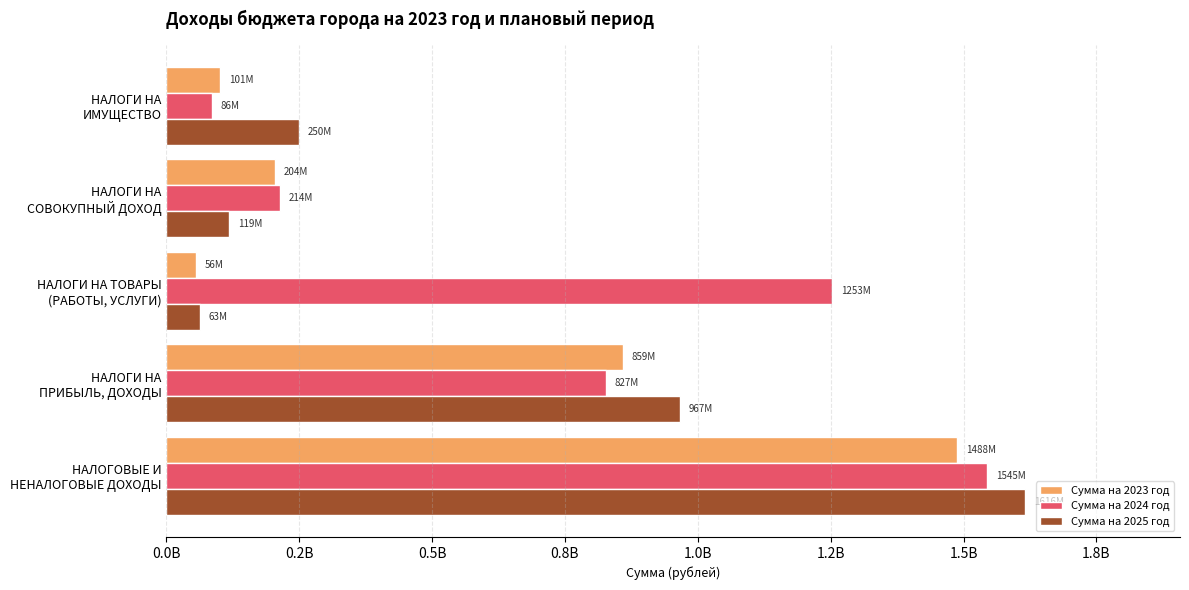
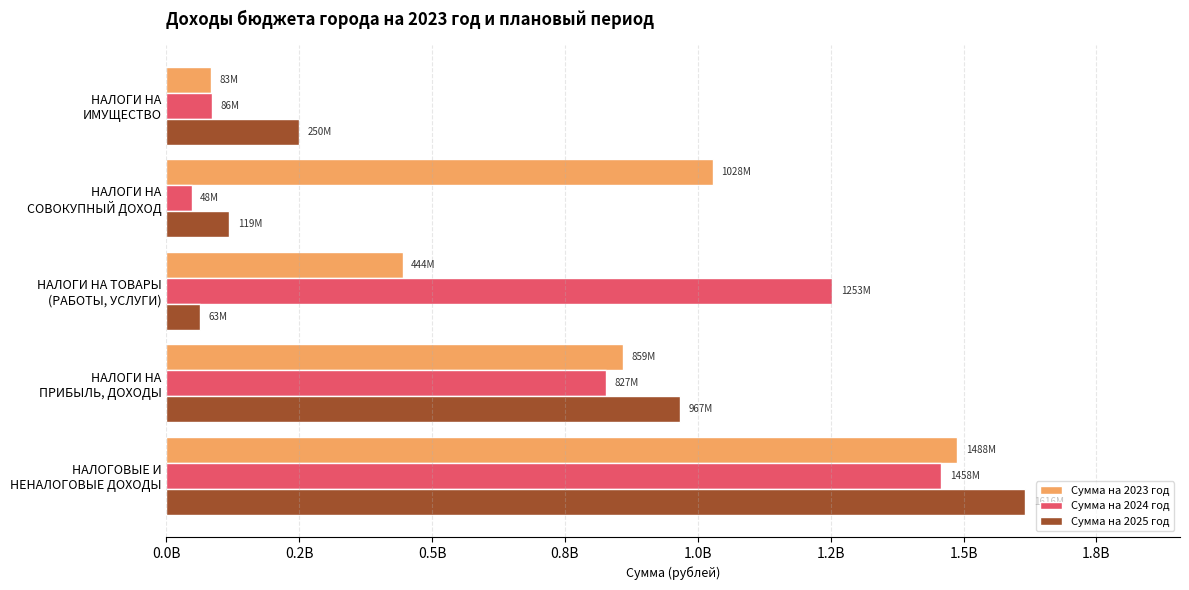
  {
    "Сумма на 2023 год": {
-     "НАЛОГИ НА ИМУЩЕСТВО": "101M",
-     "НАЛОГИ НА СОВОКУПНЫЙ ДОХОД": "204M",
-     "НАЛОГИ НА ТОВАРЫ (РАБОТЫ, УСЛУГИ)": "56M",
+     "НАЛОГИ НА ИМУЩЕСТВО": "83M",
+     "НАЛОГИ НА СОВОКУПНЫЙ ДОХОД": "1028M",
+     "НАЛОГИ НА ТОВАРЫ (РАБОТЫ, УСЛУГИ)": "444M",
      "НАЛОГИ НА ПРИБЫЛЬ, ДОХОДЫ": "859M",
      "НАЛОГОВЫЕ И НЕНАЛОГОВЫЕ ДОХОДЫ": "1488M"
    },
    "Сумма на 2024 год": {
      "НАЛОГИ НА ИМУЩЕСТВО": "86M",
-     "НАЛОГИ НА СОВОКУПНЫЙ ДОХОД": "214M",
+     "НАЛОГИ НА СОВОКУПНЫЙ ДОХОД": "48M",
      "НАЛОГИ НА ТОВАРЫ (РАБОТЫ, УСЛУГИ)": "1253M",
      "НАЛОГИ НА ПРИБЫЛЬ, ДОХОДЫ": "827M",
-     "НАЛОГОВЫЕ И НЕНАЛОГОВЫЕ ДОХОДЫ": "1545M"
+     "НАЛОГОВЫЕ И НЕНАЛОГОВЫЕ ДОХОДЫ": "1458M"
    },
    "Сумма на 2025 год": {
      "НАЛОГИ НА ИМУЩЕСТВО": "250M",
      "НАЛОГИ НА СОВОКУПНЫЙ ДОХОД": "119M",
      "НАЛОГИ НА ТОВАРЫ (РАБОТЫ, УСЛУГИ)": "63M",
      "НАЛОГИ НА ПРИБЫЛЬ, ДОХОДЫ": "967M"
    }
  }
